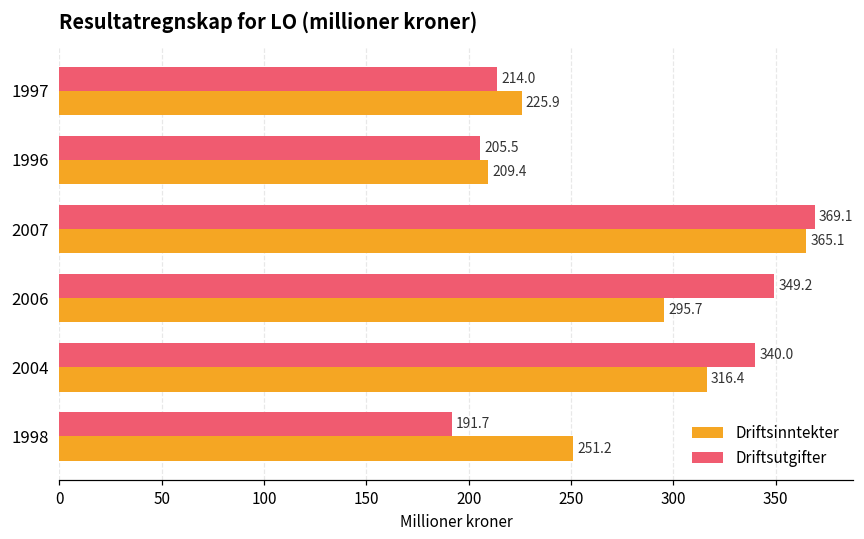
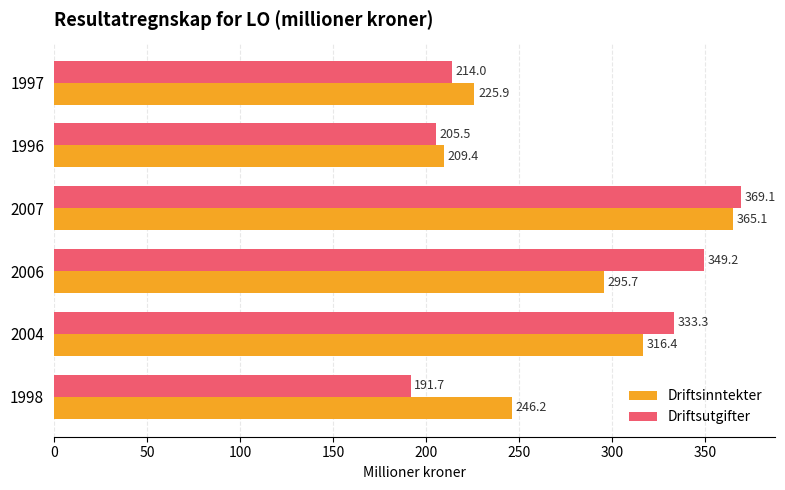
  {
    "Driftsinntekter": {
      "1997": 225.9,
      "1996": 209.4,
      "2007": 365.1,
      "2006": 295.7,
      "2004": 316.4,
-     "1998": 251.2
+     "1998": 246.2
    },
    "Driftsutgifter": {
      "1997": 214.0,
      "1996": 205.5,
      "2007": 369.1,
      "2006": 349.2,
-     "2004": 340.0,
+     "2004": 333.3,
      "1998": 191.7
    }
  }
